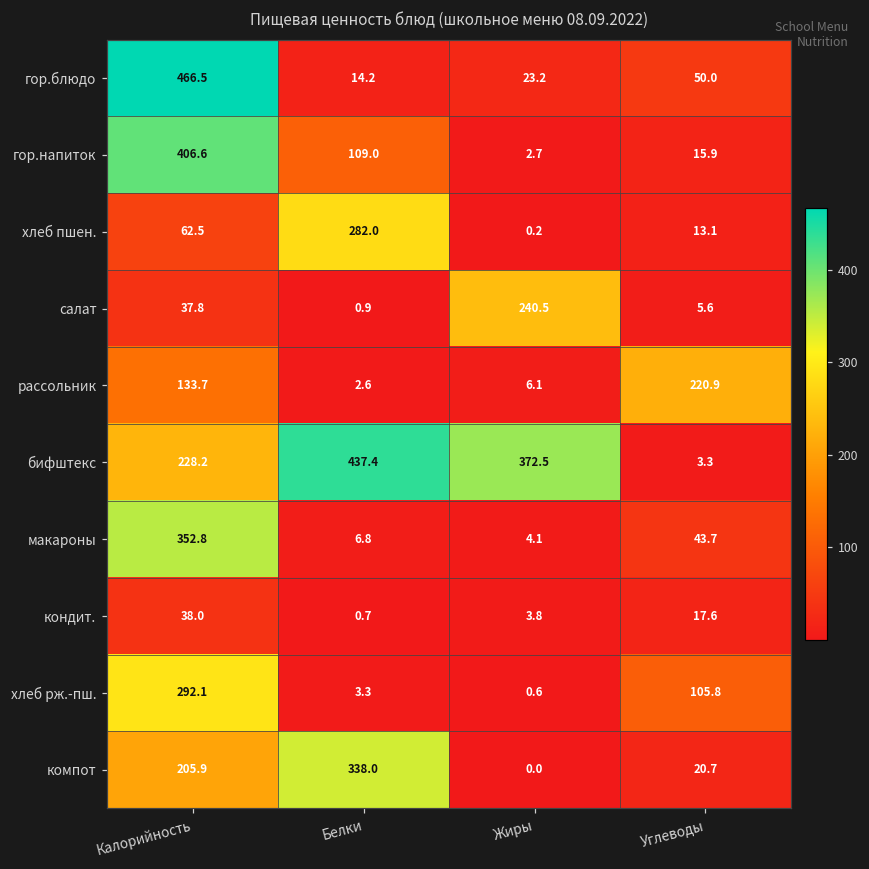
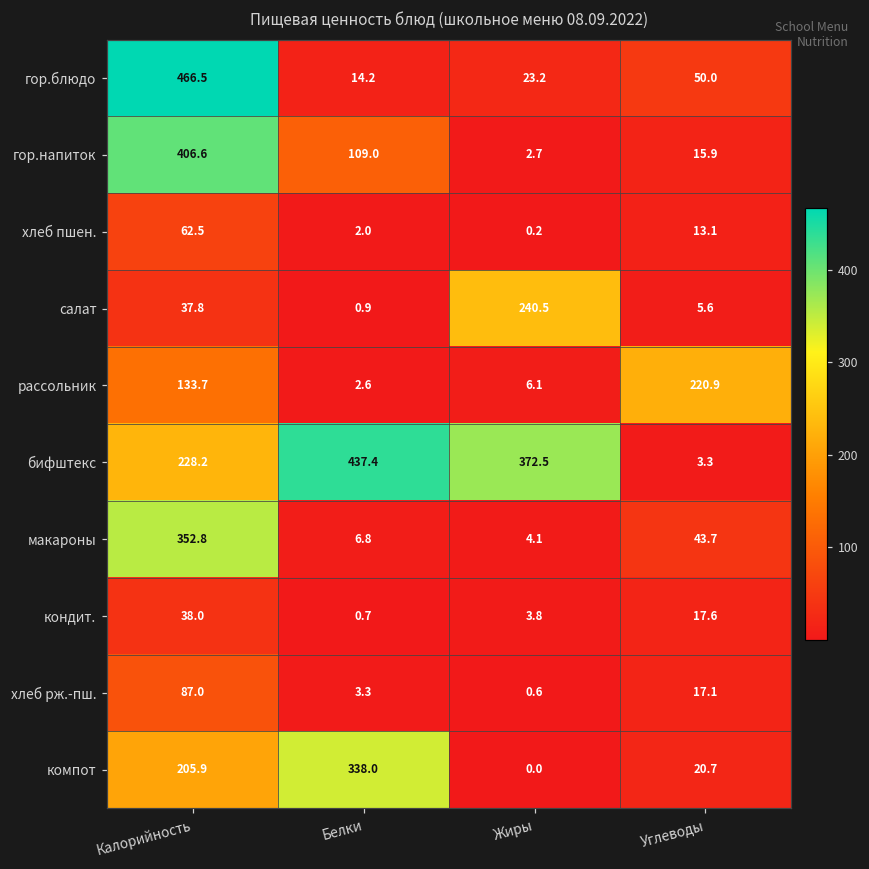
  {
    "гор.блюдо": {
      "Калорийность": 466.5,
      "Белки": 14.2,
      "Жиры": 23.2,
      "Углеводы": 50.0
    },
    "гор.напиток": {
      "Калорийность": 406.6,
      "Белки": 109.0,
      "Жиры": 2.7,
      "Углеводы": 15.9
    },
    "хлеб пшен.": {
      "Калорийность": 62.5,
-     "Белки": 282.0,
+     "Белки": 2.0,
      "Жиры": 0.2,
      "Углеводы": 13.1
    },
    "салат": {
      "Калорийность": 37.8,
      "Белки": 0.9,
      "Жиры": 240.5,
      "Углеводы": 5.6
    },
    "рассольник": {
      "Калорийность": 133.7,
      "Белки": 2.6,
      "Жиры": 6.1,
      "Углеводы": 220.9
    },
    "бифштекс": {
      "Калорийность": 228.2,
      "Белки": 437.4,
      "Жиры": 372.5,
      "Углеводы": 3.3
    },
    "макароны": {
      "Калорийность": 352.8,
      "Белки": 6.8,
      "Жиры": 4.1,
      "Углеводы": 43.7
    },
    "кондит.": {
      "Калорийность": 38.0,
      "Белки": 0.7,
      "Жиры": 3.8,
      "Углеводы": 17.6
    },
    "хлеб рж.-пш.": {
-     "Калорийность": 292.1,
+     "Калорийность": 87.0,
      "Белки": 3.3,
      "Жиры": 0.6,
-     "Углеводы": 105.8
+     "Углеводы": 17.1
    },
    "компот": {
      "Калорийность": 205.9,
      "Белки": 338.0,
      "Жиры": 0.0,
      "Углеводы": 20.7
    }
  }
